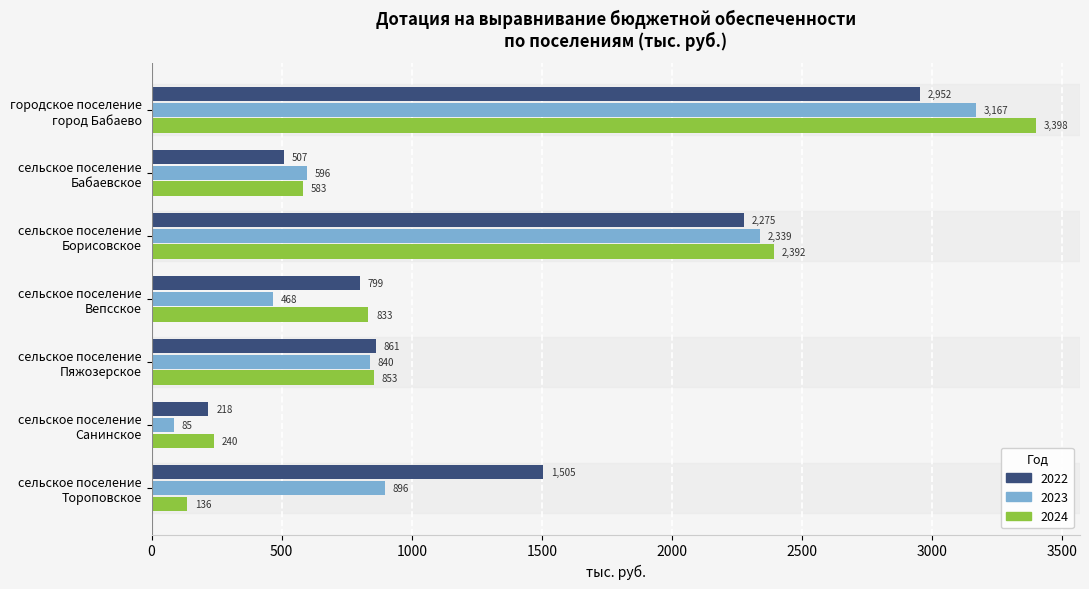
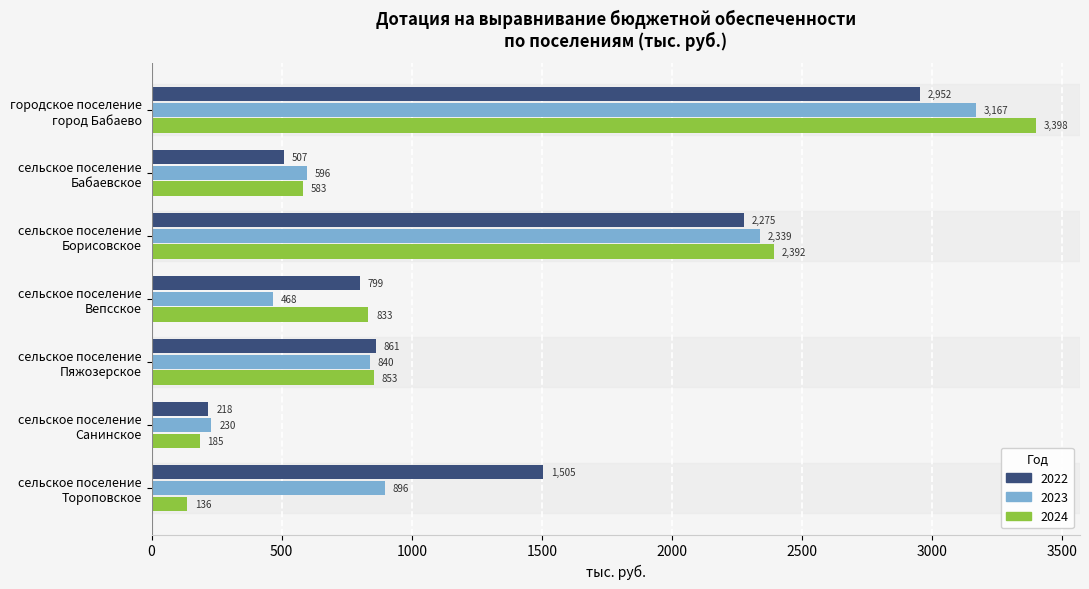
  {
    "2022": {
      "городское поселение город Бабаево": "2,952",
      "сельское поселение Бабаевское": "507",
      "сельское поселение Борисовское": "2,275",
      "сельское поселение Вепсское": "799",
      "сельское поселение Пяжозерское": "861",
      "сельское поселение Санинское": "218",
      "сельское поселение Тороповское": "1,505"
    },
    "2023": {
      "городское поселение город Бабаево": "3,167",
      "сельское поселение Бабаевское": "596",
      "сельское поселение Борисовское": "2,339",
      "сельское поселение Вепсское": "468",
      "сельское поселение Пяжозерское": "840",
-     "сельское поселение Санинское": "85",
+     "сельское поселение Санинское": "230",
      "сельское поселение Тороповское": "896"
    },
    "2024": {
      "городское поселение город Бабаево": "3,398",
      "сельское поселение Бабаевское": "583",
      "сельское поселение Борисовское": "2,392",
      "сельское поселение Вепсское": "833",
      "сельское поселение Пяжозерское": "853",
-     "сельское поселение Санинское": "240",
+     "сельское поселение Санинское": "185",
      "сельское поселение Тороповское": "136"
    }
  }
